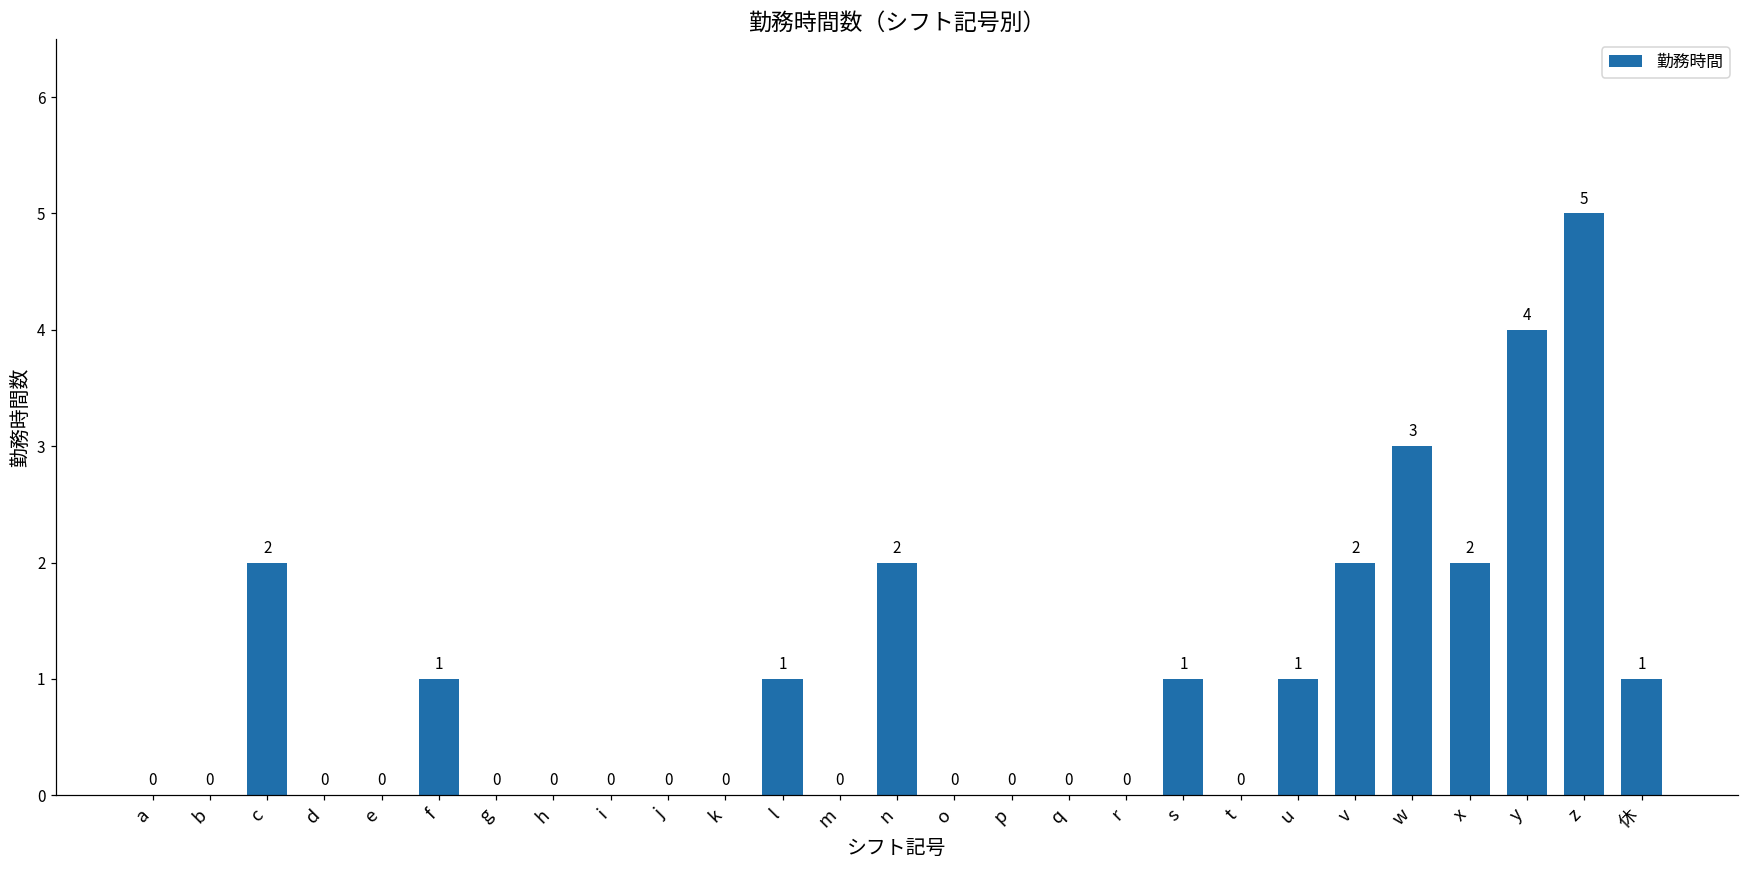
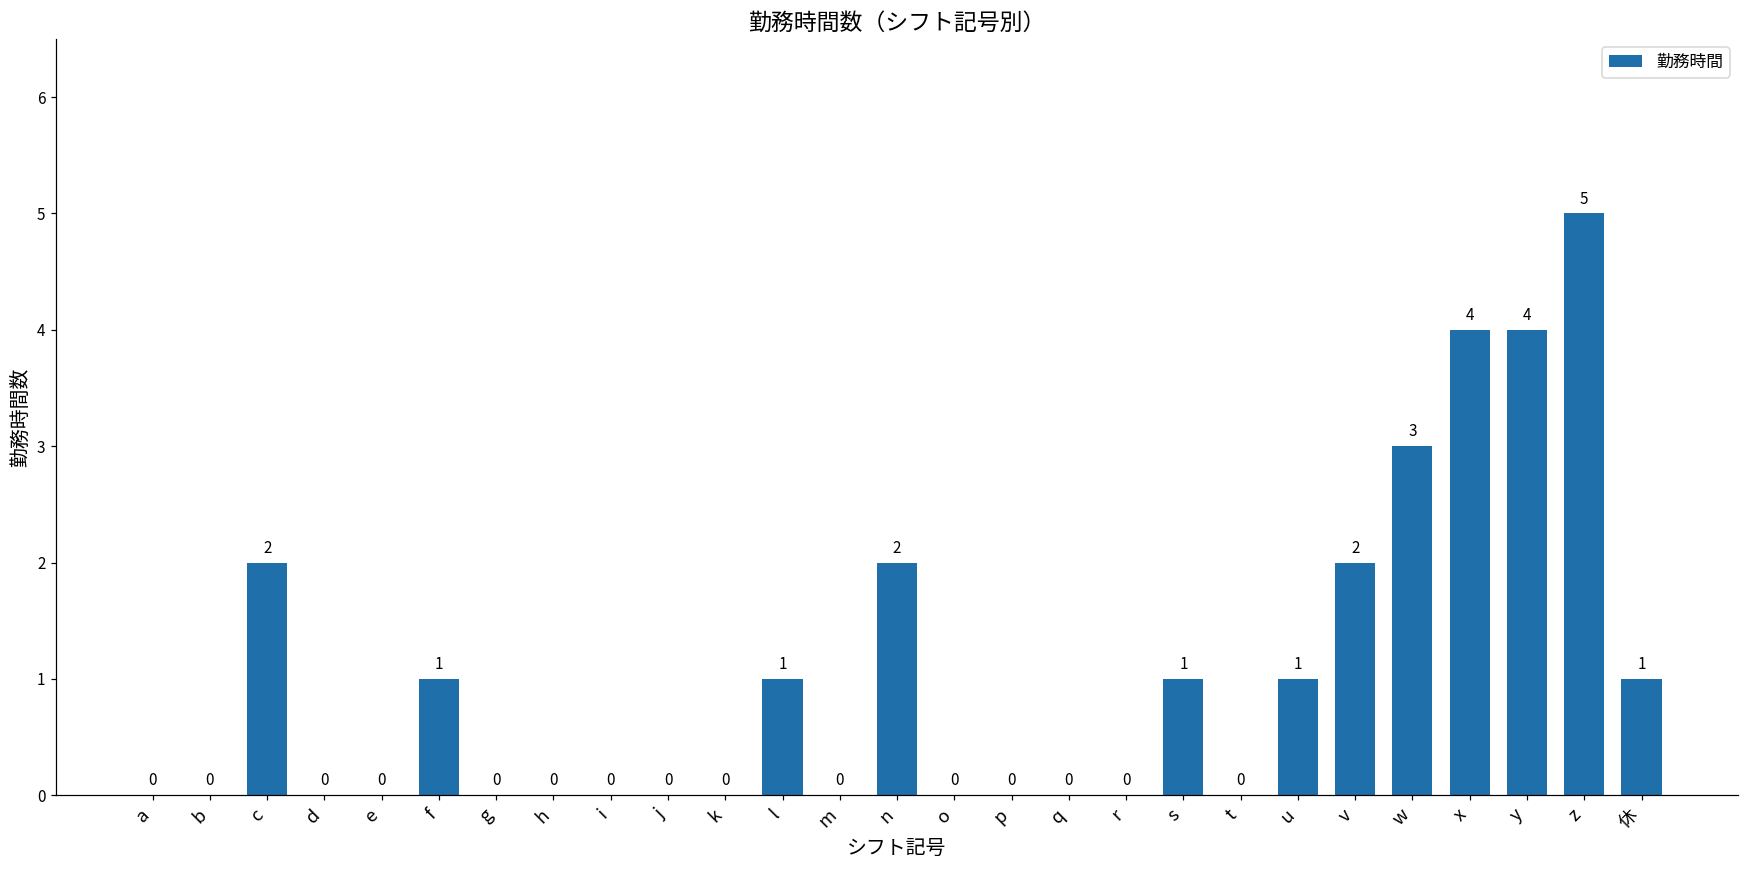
  {
    "a": 0,
    "b": 0,
    "c": 2,
    "d": 0,
    "e": 0,
    "f": 1,
    "g": 0,
    "h": 0,
    "i": 0,
    "j": 0,
    "k": 0,
    "l": 1,
    "m": 0,
    "n": 2,
    "o": 0,
    "p": 0,
    "q": 0,
    "r": 0,
    "s": 1,
    "t": 0,
    "u": 1,
    "v": 2,
    "w": 3,
-   "x": 2,
+   "x": 4,
    "y": 4,
    "z": 5,
    "休": 1
  }
